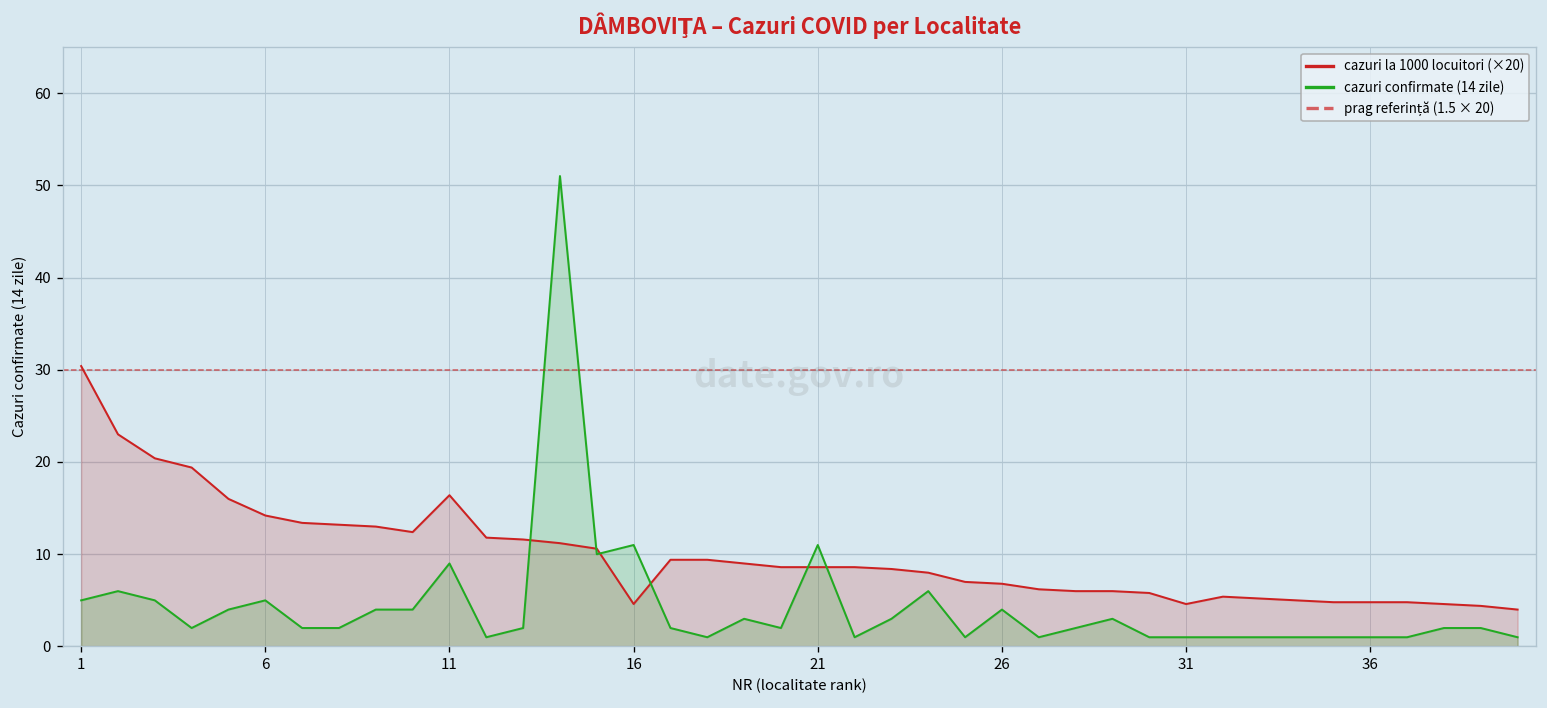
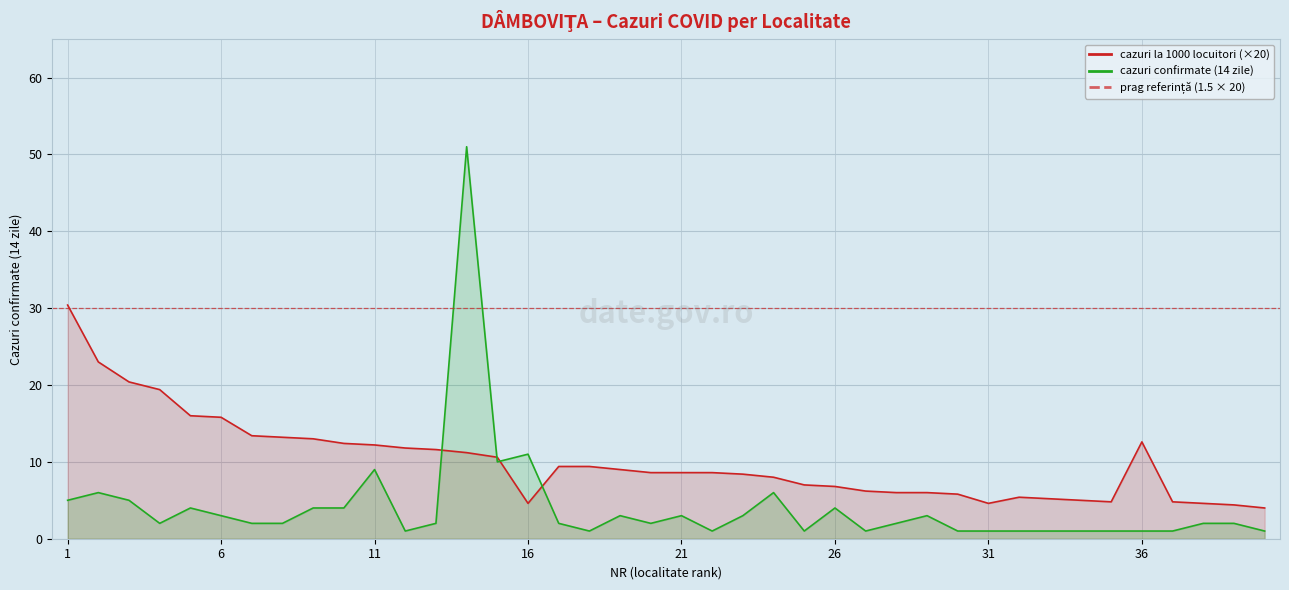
  {
    "cazuri la 1000 locuitori (×20)": {
      "1": 30,
-     "6": 14,
-     "11": 16,
+     "6": 16,
+     "11": 12,
      "16": 5,
      "21": 9,
      "26": 7,
      "31": 5,
-     "36": 5
+     "36": 13
    },
    "cazuri confirmate (14 zile)": {
      "1": 5,
-     "6": 5,
+     "6": 3,
      "11": 9,
      "16": 11,
-     "21": 11,
+     "21": 3,
      "26": 4,
      "31": 1,
      "36": 1
    }
  }
